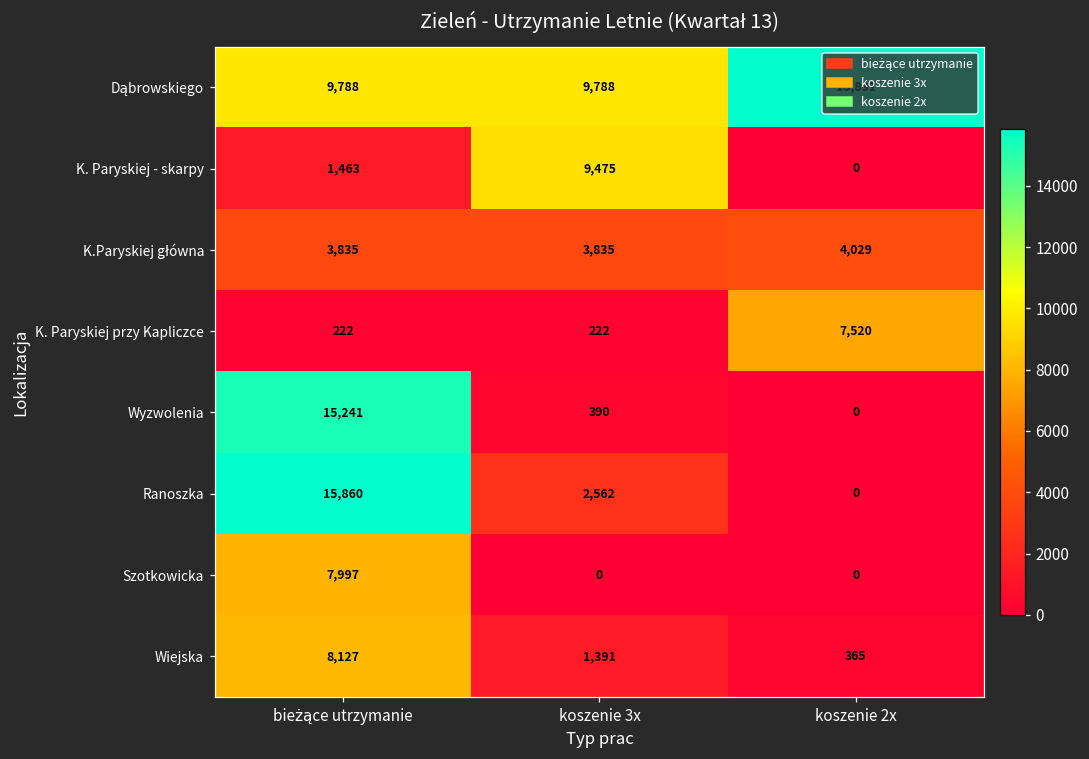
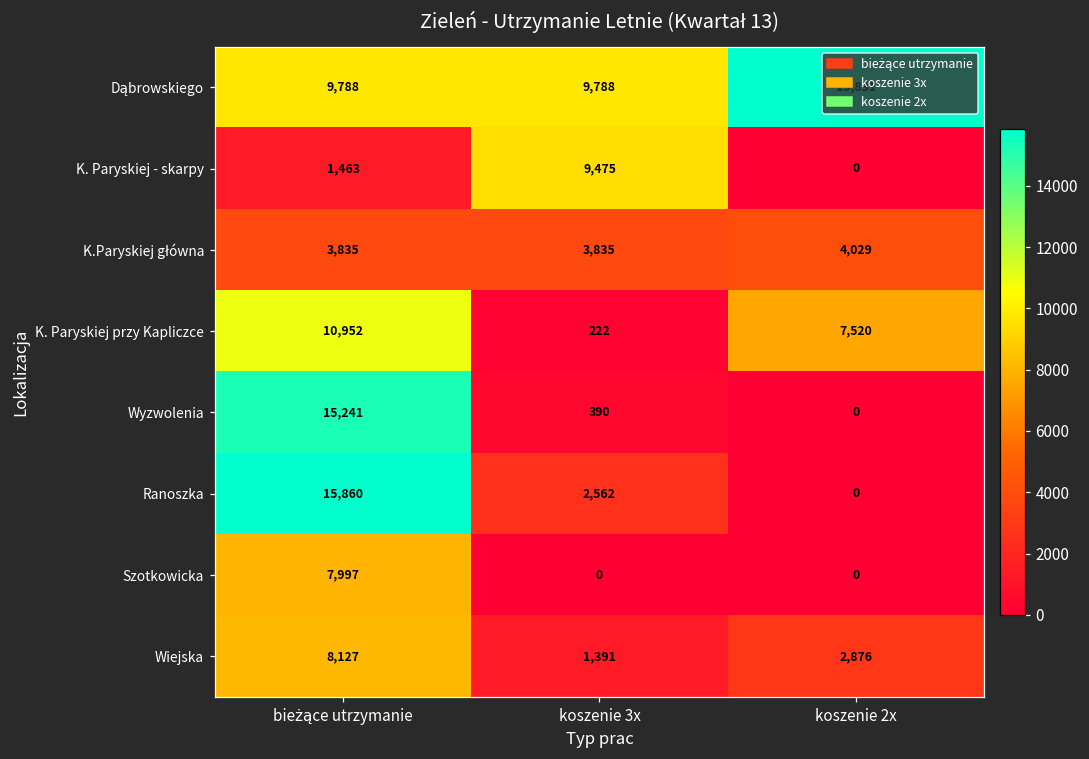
  {
    "Dąbrowskiego": {
      "bieżące utrzymanie": "9,788",
      "koszenie 3x": "9,788"
    },
    "K. Paryskiej - skarpy": {
      "bieżące utrzymanie": "1,463",
      "koszenie 3x": "9,475",
      "koszenie 2x": "0"
    },
    "K.Paryskiej główna": {
      "bieżące utrzymanie": "3,835",
      "koszenie 3x": "3,835",
      "koszenie 2x": "4,029"
    },
    "K. Paryskiej przy Kapliczce": {
-     "bieżące utrzymanie": "222",
+     "bieżące utrzymanie": "10,952",
      "koszenie 3x": "222",
      "koszenie 2x": "7,520"
    },
    "Wyzwolenia": {
      "bieżące utrzymanie": "15,241",
      "koszenie 3x": "390",
      "koszenie 2x": "0"
    },
    "Ranoszka": {
      "bieżące utrzymanie": "15,860",
      "koszenie 3x": "2,562",
      "koszenie 2x": "0"
    },
    "Szotkowicka": {
      "bieżące utrzymanie": "7,997",
      "koszenie 3x": "0",
      "koszenie 2x": "0"
    },
    "Wiejska": {
      "bieżące utrzymanie": "8,127",
      "koszenie 3x": "1,391",
-     "koszenie 2x": "365"
+     "koszenie 2x": "2,876"
    }
  }
